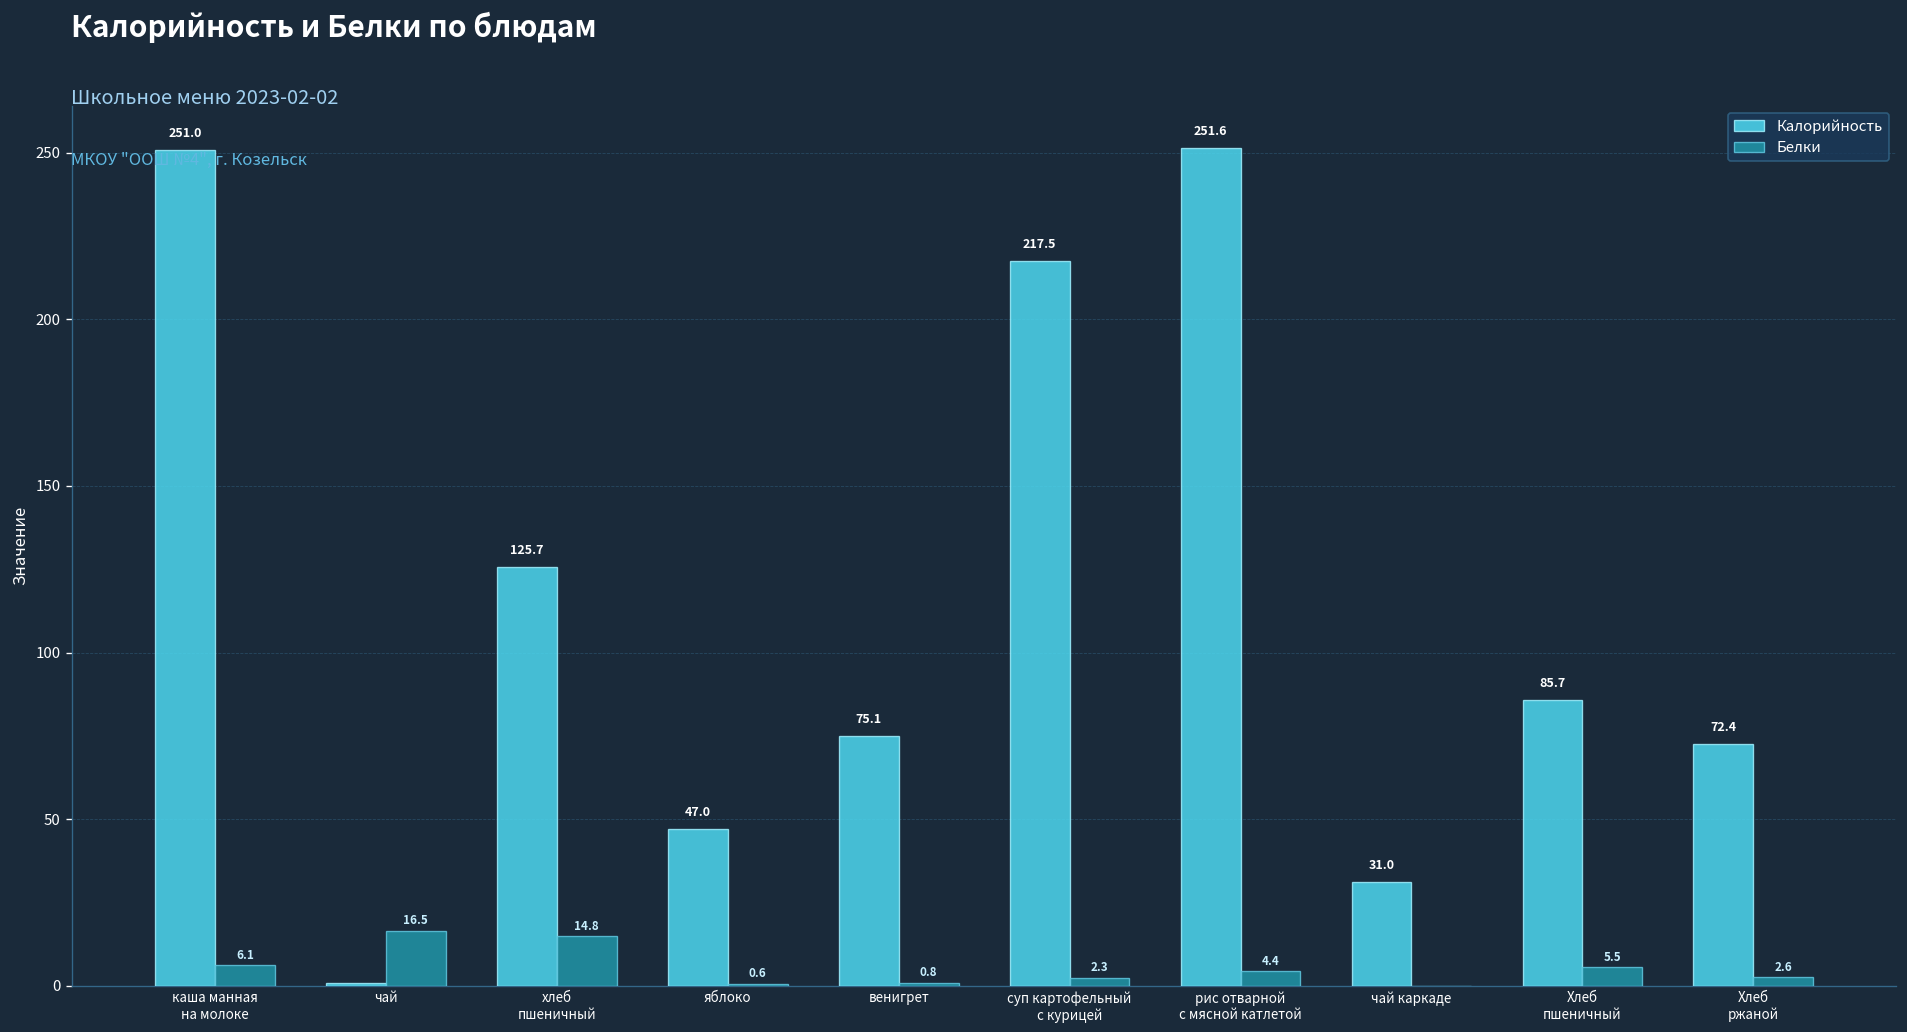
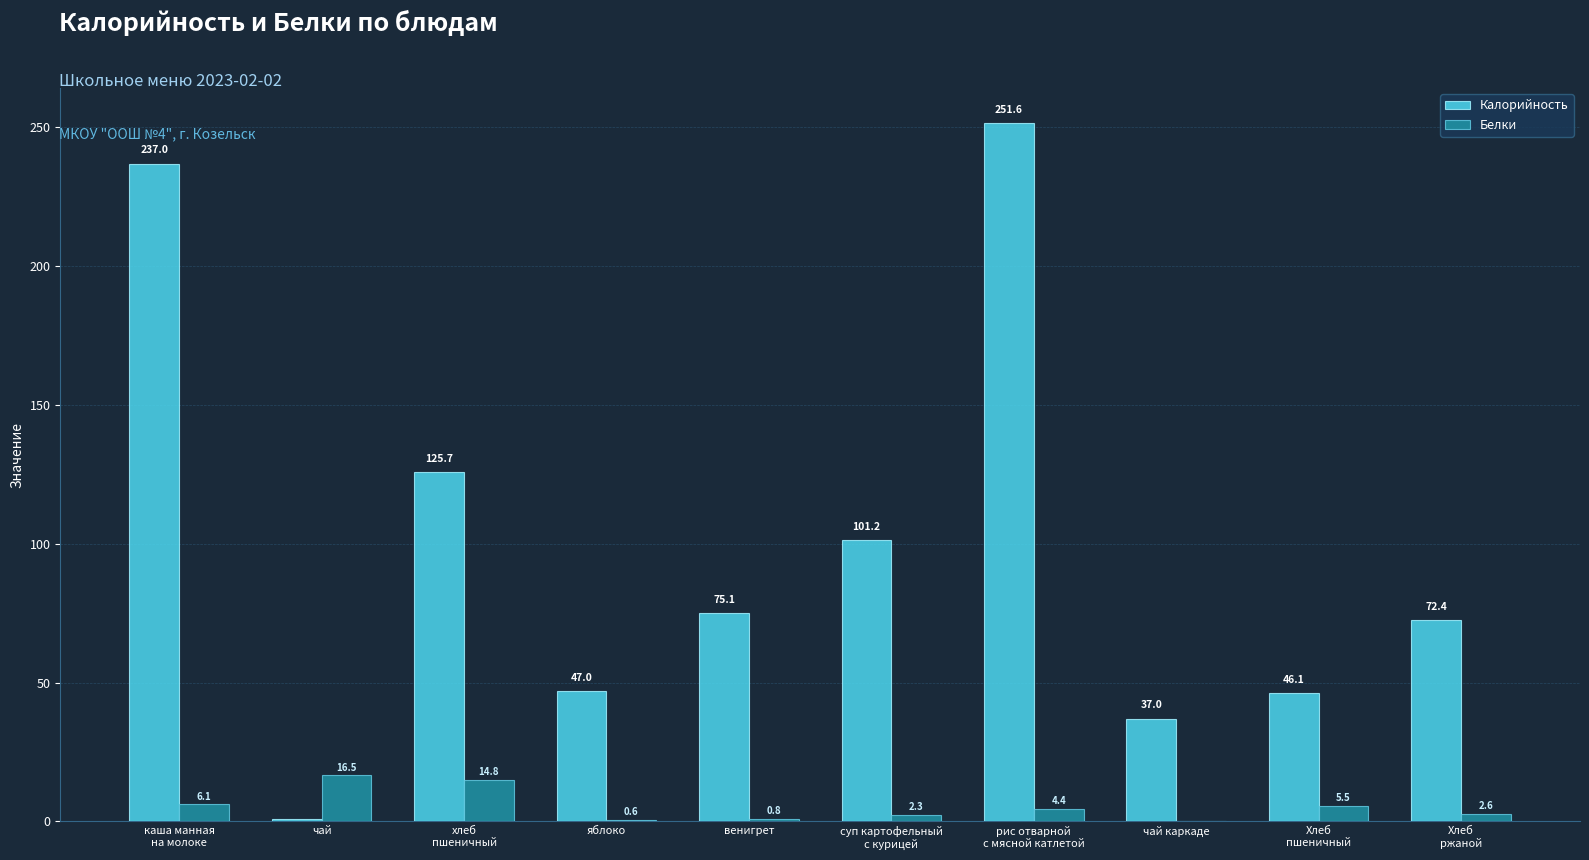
  {
    "Калорийность": {
-     "каша манная на молоке": 251.0,
+     "каша манная на молоке": 237.0,
      "хлеб пшеничный": 125.7,
      "яблоко": 47.0,
      "венигрет": 75.1,
-     "суп картофельный с курицей": 217.5,
+     "суп картофельный с курицей": 101.2,
      "рис отварной с мясной катлетой": 251.6,
-     "чай каркаде": 31.0,
-     "Хлеб пшеничный": 85.7,
+     "чай каркаде": 37.0,
+     "Хлеб пшеничный": 46.1,
      "Хлеб ржаной": 72.4
    },
    "Белки": {
      "каша манная на молоке": 6.1,
      "чай": 16.5,
      "хлеб пшеничный": 14.8,
      "яблоко": 0.6,
      "венигрет": 0.8,
      "суп картофельный с курицей": 2.3,
      "рис отварной с мясной катлетой": 4.4,
      "Хлеб пшеничный": 5.5,
      "Хлеб ржаной": 2.6
    }
  }
